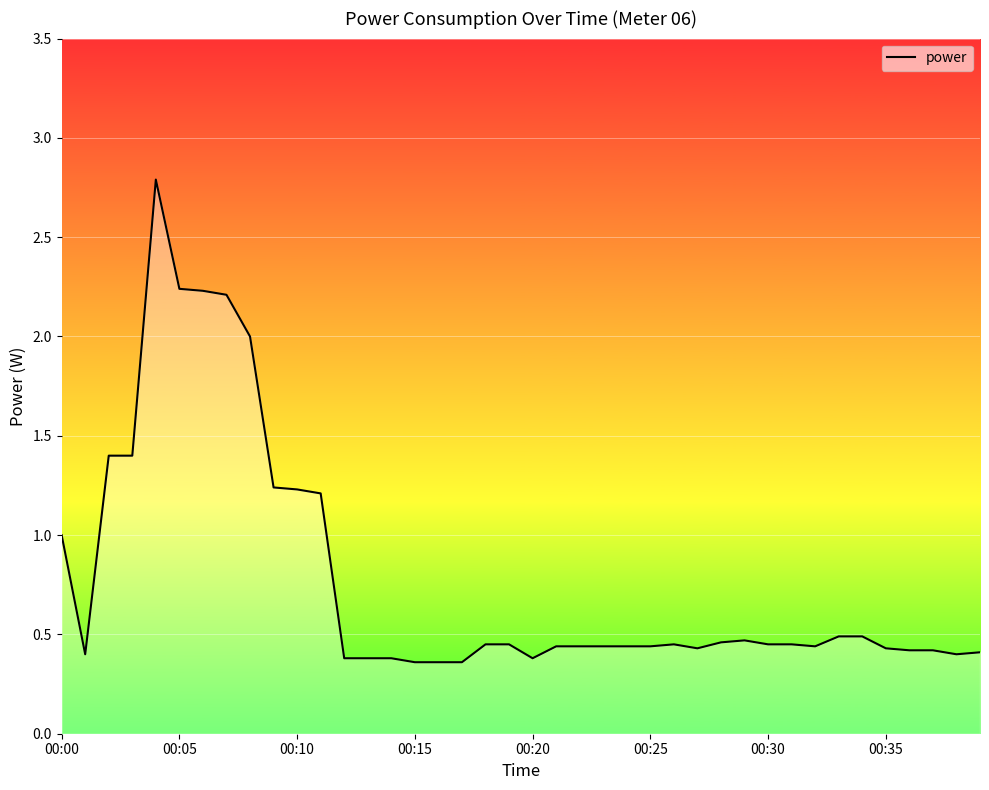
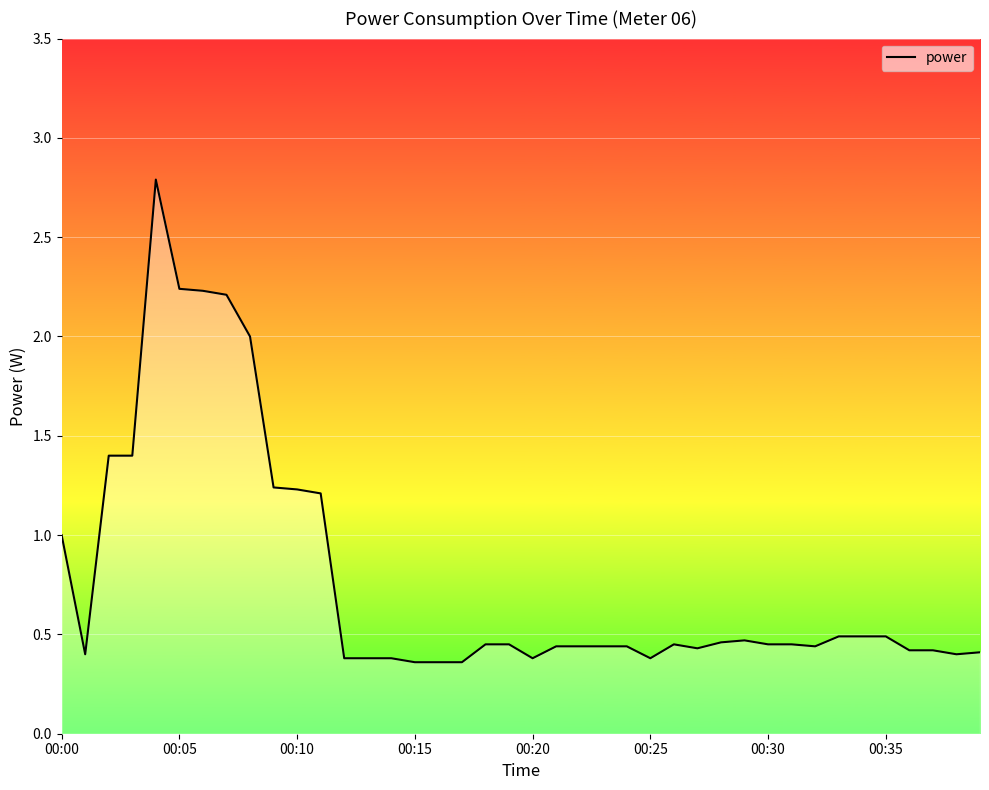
  {
    "00:00": 1.00,
    "00:05": 2.24,
    "00:10": 1.23,
    "00:15": 0.36,
    "00:20": 0.38,
-   "00:25": 0.44,
+   "00:25": 0.38,
    "00:30": 0.45,
-   "00:35": 0.43
+   "00:35": 0.49
  }
